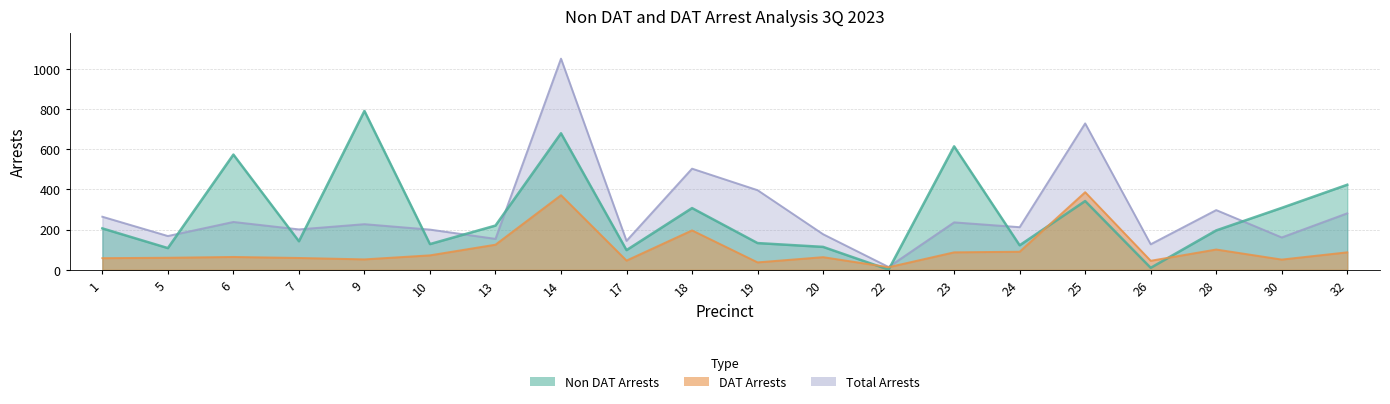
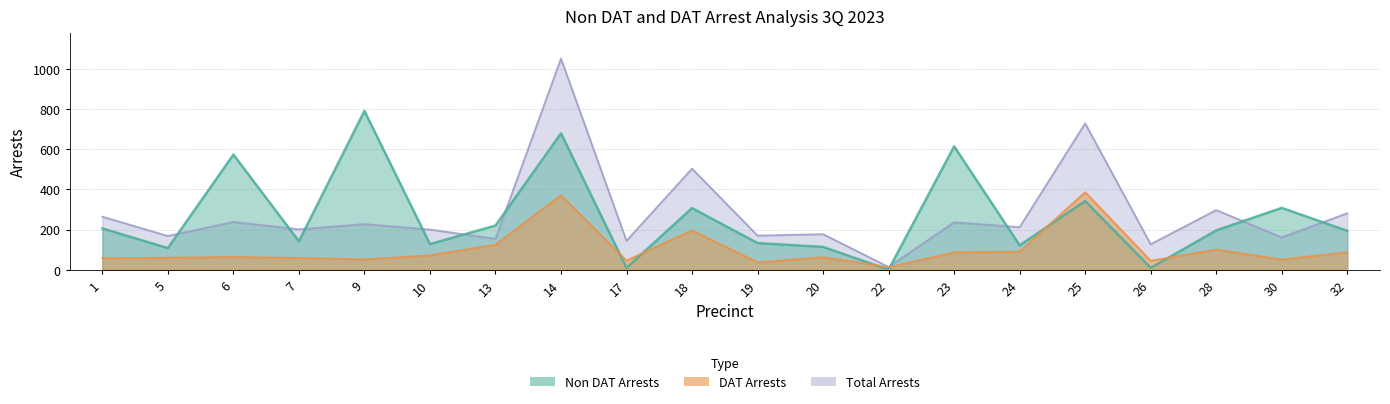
  {
    "Total Arrests": {
      "1": 260,
      "5": 170,
      "6": 240,
      "7": 200,
      "9": 230,
      "10": 200,
      "13": 150,
      "14": 1050,
      "17": 140,
      "18": 500,
-     "19": 400,
+     "19": 170,
      "20": 180,
      "23": 240,
      "24": 210,
      "25": 730,
      "26": 130,
      "28": 300,
      "30": 160,
      "32": 280
    },
    "Non DAT Arrests": {
      "1": 210,
      "5": 110,
      "6": 570,
      "7": 140,
      "9": 790,
      "10": 130,
      "13": 220,
      "14": 680,
-     "17": 100,
+     "17": 10,
      "18": 310,
      "19": 130,
      "20": 110,
      "23": 610,
      "24": 120,
      "25": 340,
      "26": 10,
      "28": 200,
      "30": 310,
-     "32": 420
+     "32": 190
    },
    "DAT Arrests": {
      "1": 60,
      "5": 60,
      "6": 60,
      "7": 60,
      "9": 50,
      "10": 70,
      "13": 130,
      "14": 370,
      "17": 50,
      "18": 200,
      "19": 40,
      "20": 60,
      "23": 90,
      "24": 90,
      "25": 390,
      "26": 50,
      "28": 100,
      "30": 50,
      "32": 90
    }
  }
